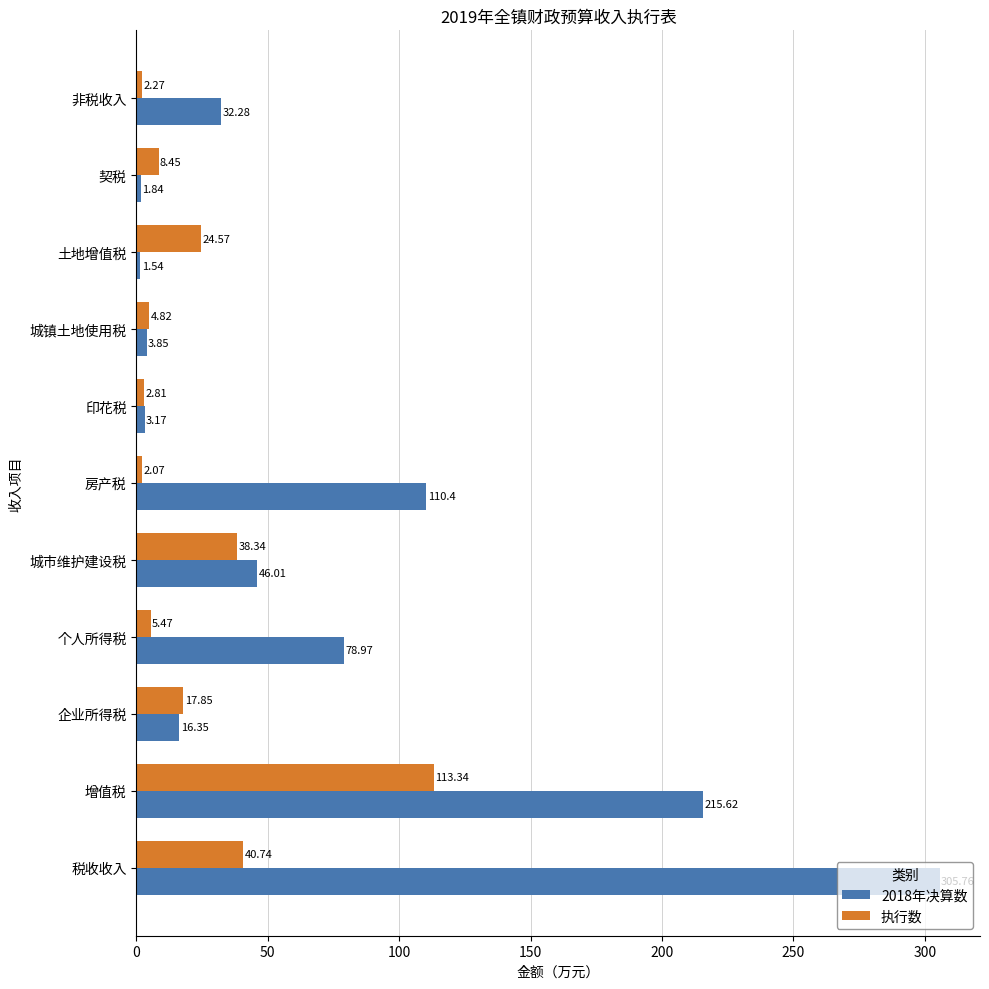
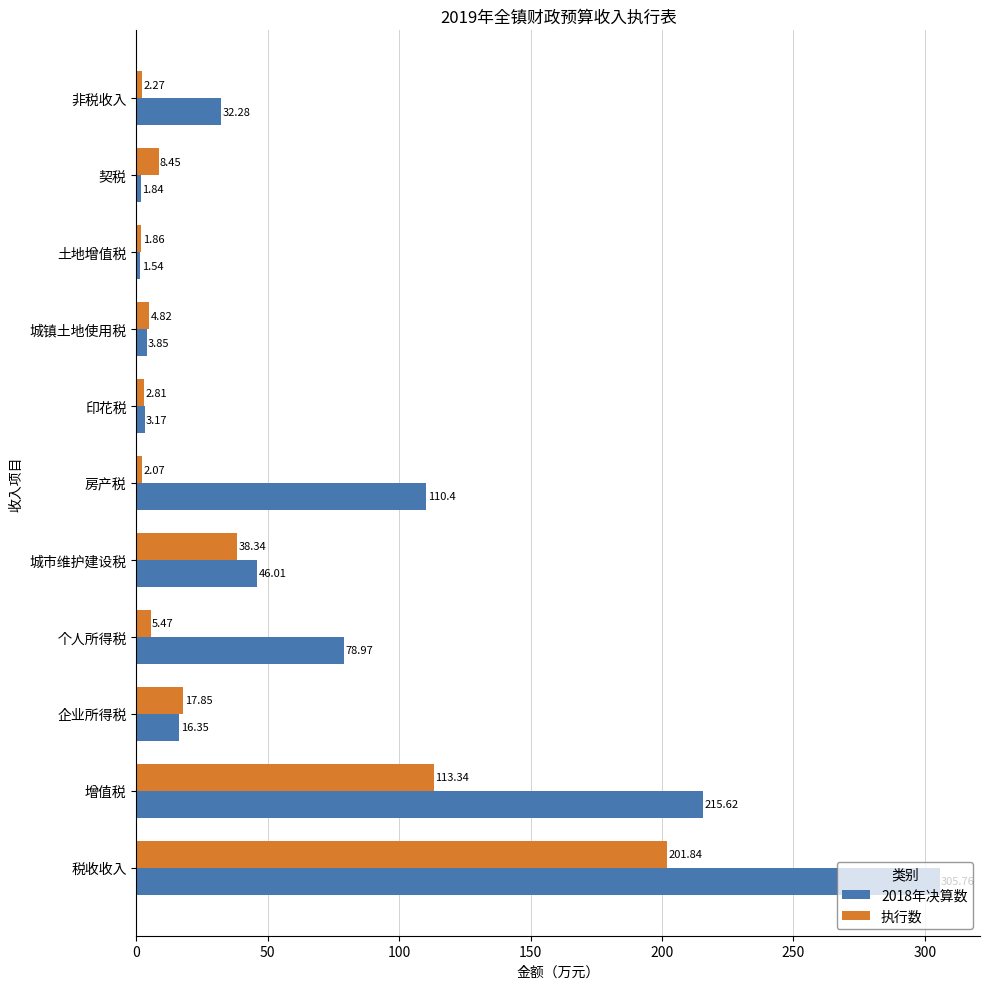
  {
    "2018年决算数": {
      "非税收入": 32.28,
      "契税": 1.84,
      "土地增值税": 1.54,
      "城镇土地使用税": 3.85,
      "印花税": 3.17,
      "房产税": 110.4,
      "城市维护建设税": 46.01,
      "个人所得税": 78.97,
      "企业所得税": 16.35,
      "增值税": 215.62
    },
    "执行数": {
      "非税收入": 2.27,
      "契税": 8.45,
-     "土地增值税": 24.57,
+     "土地增值税": 1.86,
      "城镇土地使用税": 4.82,
      "印花税": 2.81,
      "房产税": 2.07,
      "城市维护建设税": 38.34,
      "个人所得税": 5.47,
      "企业所得税": 17.85,
      "增值税": 113.34,
-     "税收收入": 40.74
+     "税收收入": 201.84
    }
  }
